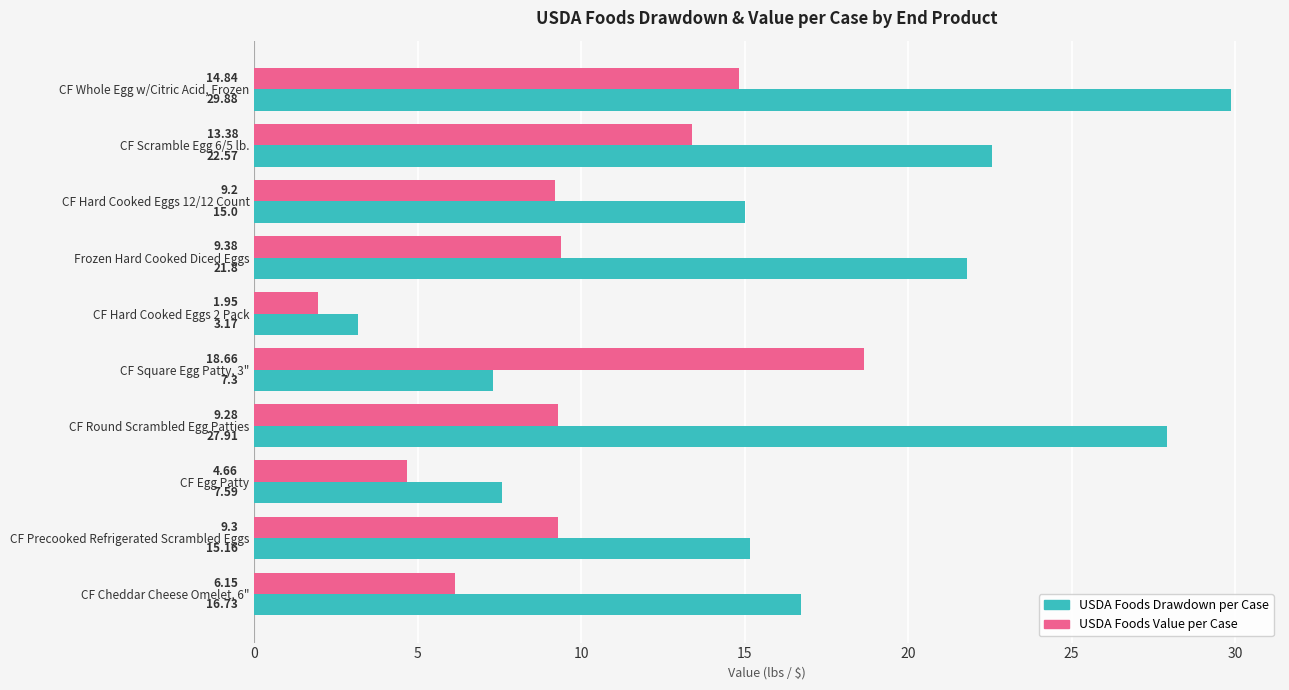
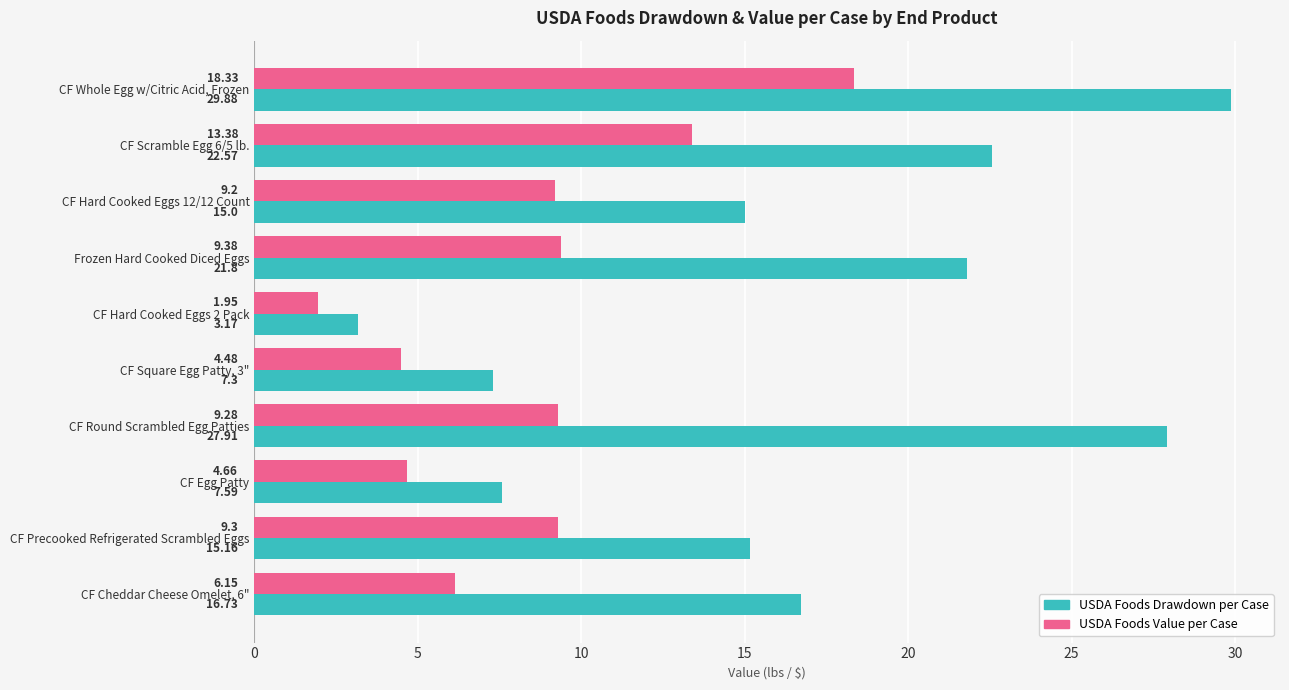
  {
    "USDA Foods Drawdown per Case": {
      "CF Whole Egg w/Citric Acid, Frozen": 29.9,
      "CF Scramble Egg 6/5 lb.": 22.6,
      "CF Hard Cooked Eggs 12/12 Count": 15.0,
      "Frozen Hard Cooked Diced Eggs": 21.8,
      "CF Hard Cooked Eggs 2 Pack": 3.2,
      "CF Square Egg Patty, 3\"": 7.3,
      "CF Round Scrambled Egg Patties": 27.9,
      "CF Egg Patty": 7.6,
      "CF Precooked Refrigerated Scrambled Eggs": 15.2,
      "CF Cheddar Cheese Omelet, 6\"": 16.7
    },
    "USDA Foods Value per Case": {
-     "CF Whole Egg w/Citric Acid, Frozen": 14.84,
-     "CF Square Egg Patty, 3\"": 18.66
+     "CF Whole Egg w/Citric Acid, Frozen": 18.33,
+     "CF Square Egg Patty, 3\"": 4.48
    }
  }
